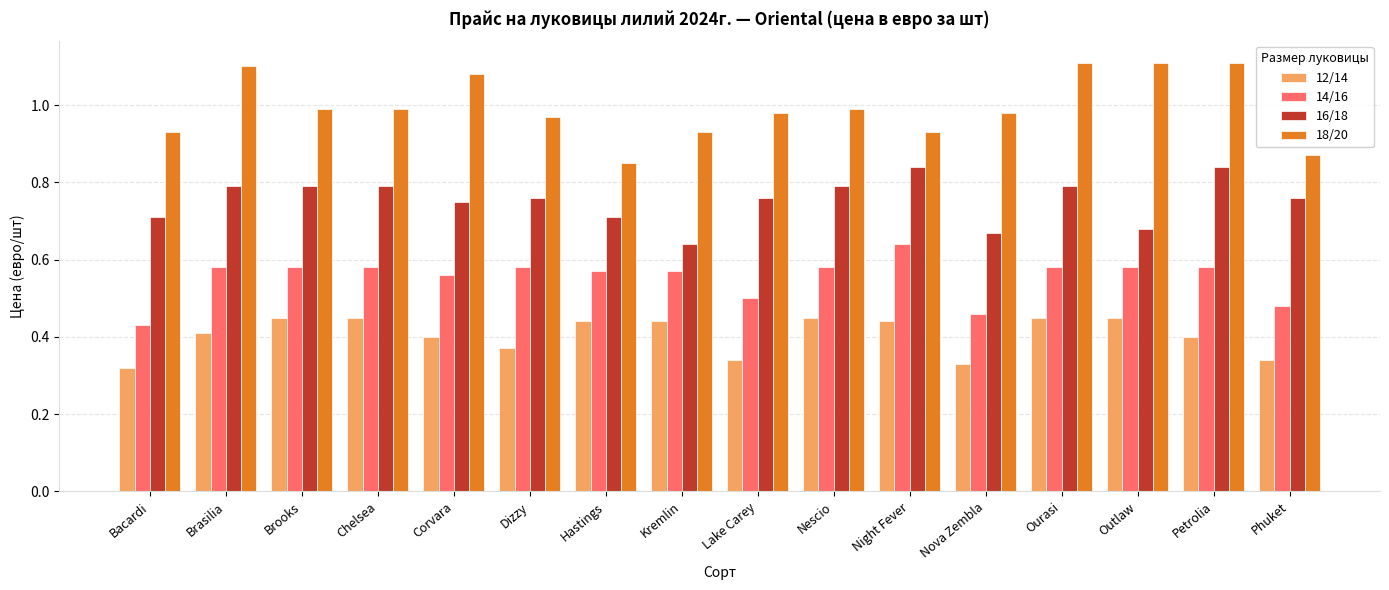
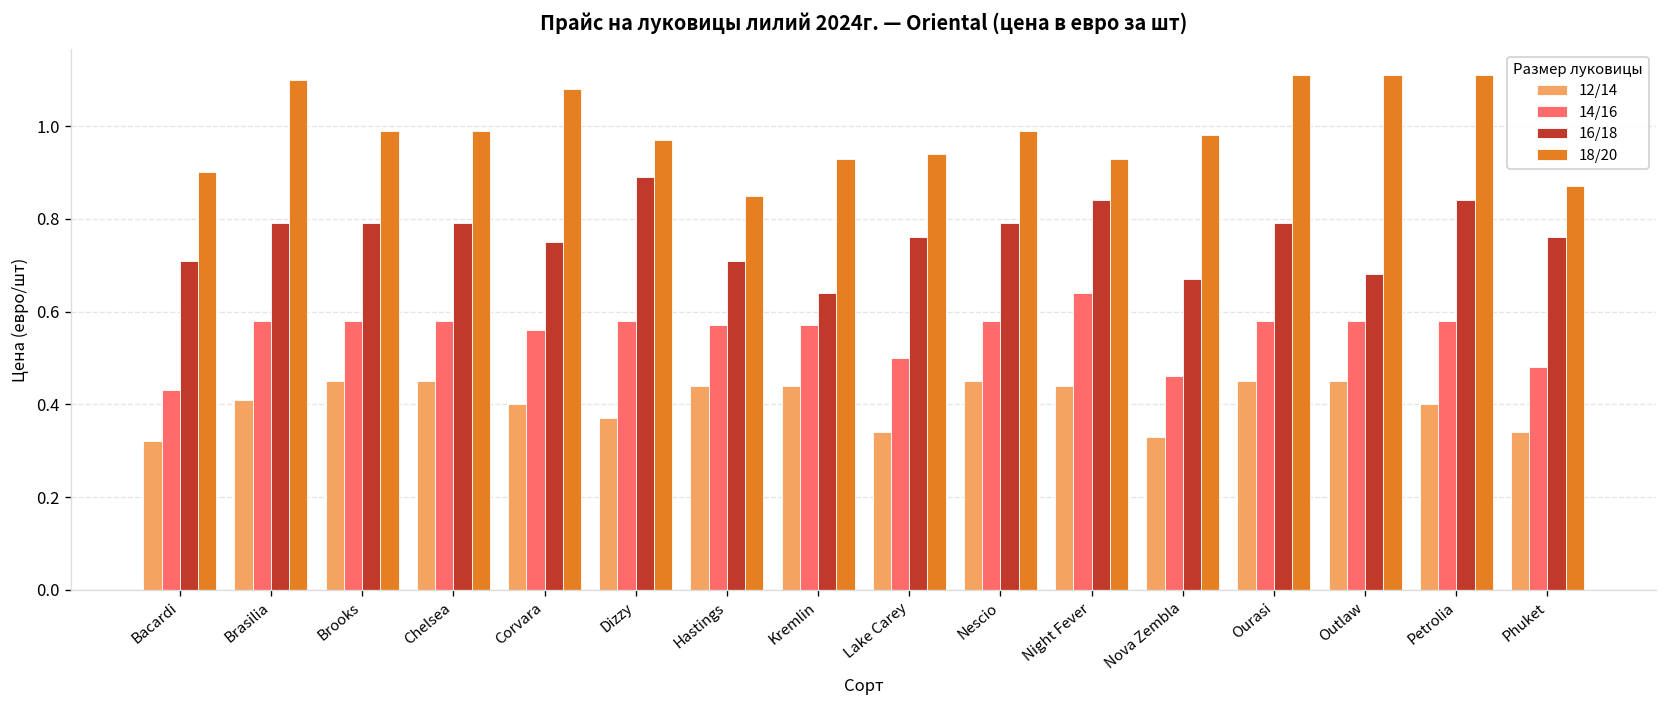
  {
    "16/18": {
      "Bacardi": 0.71,
      "Brasilia": 0.79,
      "Brooks": 0.79,
      "Chelsea": 0.79,
      "Corvara": 0.75,
-     "Dizzy": 0.76,
+     "Dizzy": 0.89,
      "Hastings": 0.71,
      "Kremlin": 0.64,
      "Lake Carey": 0.76,
      "Nescio": 0.79,
      "Night Fever": 0.84,
      "Nova Zembla": 0.67,
      "Ourasi": 0.79,
      "Outlaw": 0.68,
      "Petrolia": 0.84,
      "Phuket": 0.76
    },
    "18/20": {
-     "Bacardi": 0.93,
+     "Bacardi": 0.90,
      "Brasilia": 1.10,
      "Brooks": 0.99,
      "Chelsea": 0.99,
      "Corvara": 1.08,
      "Dizzy": 0.97,
      "Hastings": 0.85,
      "Kremlin": 0.93,
-     "Lake Carey": 0.98,
+     "Lake Carey": 0.94,
      "Nescio": 0.99,
      "Night Fever": 0.93,
      "Nova Zembla": 0.98,
      "Ourasi": 1.11,
      "Outlaw": 1.11,
      "Petrolia": 1.11,
      "Phuket": 0.87
    }
  }
